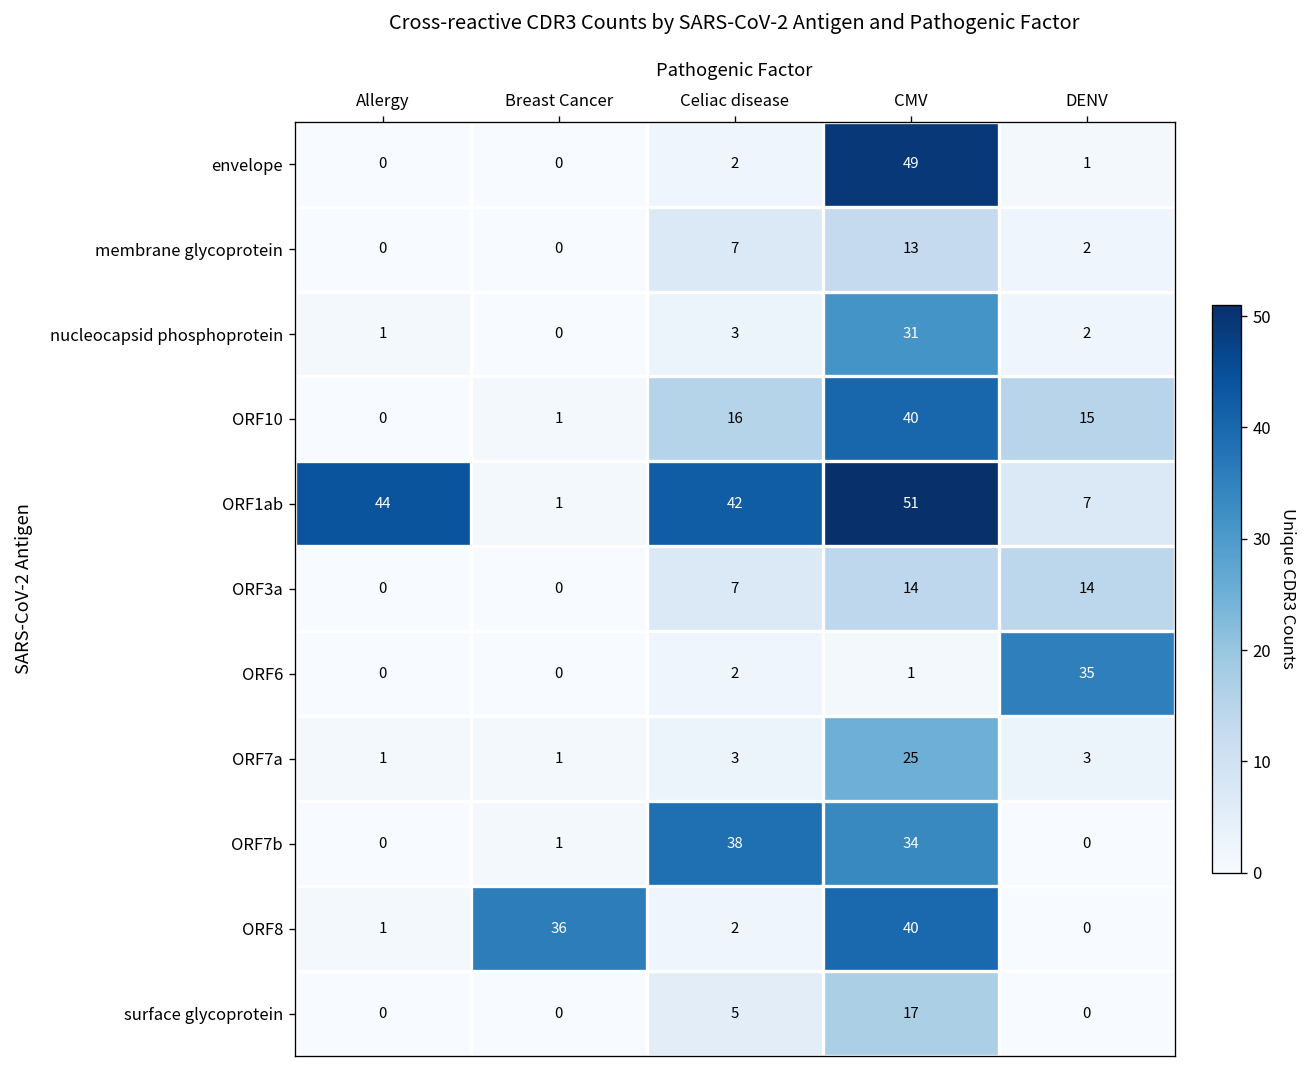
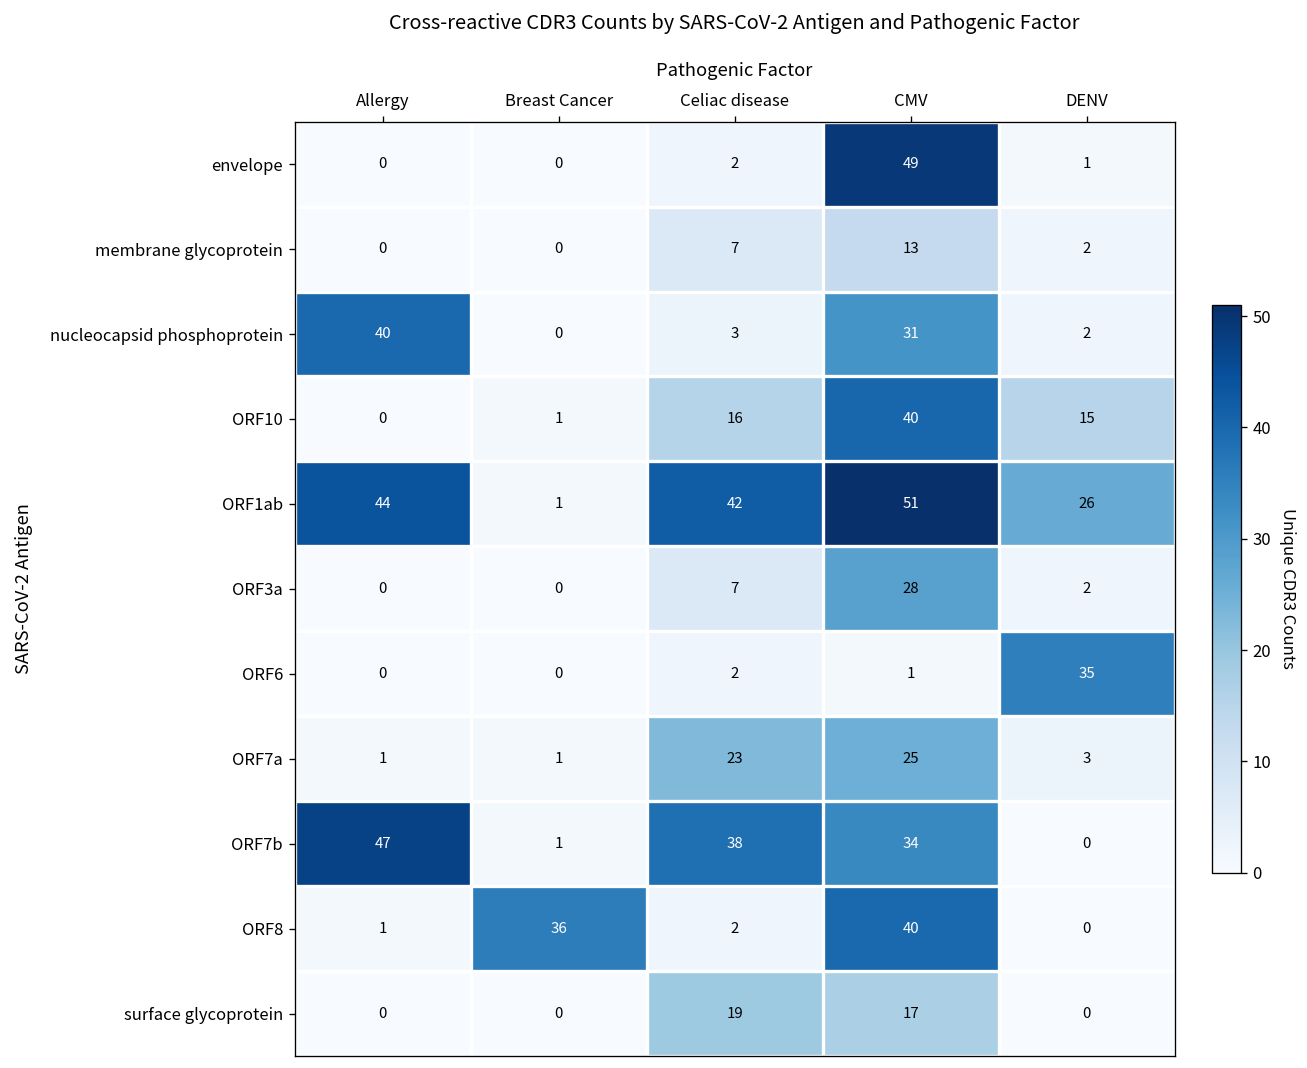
  {
    "envelope": {
      "Allergy": 0,
      "Breast Cancer": 0,
      "Celiac disease": 2,
      "CMV": 49,
      "DENV": 1
    },
    "membrane glycoprotein": {
      "Allergy": 0,
      "Breast Cancer": 0,
      "Celiac disease": 7,
      "CMV": 13,
      "DENV": 2
    },
    "nucleocapsid phosphoprotein": {
-     "Allergy": 1,
+     "Allergy": 40,
      "Breast Cancer": 0,
      "Celiac disease": 3,
      "CMV": 31,
      "DENV": 2
    },
    "ORF10": {
      "Allergy": 0,
      "Breast Cancer": 1,
      "Celiac disease": 16,
      "CMV": 40,
      "DENV": 15
    },
    "ORF1ab": {
      "Allergy": 44,
      "Breast Cancer": 1,
      "Celiac disease": 42,
      "CMV": 51,
-     "DENV": 7
+     "DENV": 26
    },
    "ORF3a": {
      "Allergy": 0,
      "Breast Cancer": 0,
      "Celiac disease": 7,
-     "CMV": 14,
-     "DENV": 14
+     "CMV": 28,
+     "DENV": 2
    },
    "ORF6": {
      "Allergy": 0,
      "Breast Cancer": 0,
      "Celiac disease": 2,
      "CMV": 1,
      "DENV": 35
    },
    "ORF7a": {
      "Allergy": 1,
      "Breast Cancer": 1,
-     "Celiac disease": 3,
+     "Celiac disease": 23,
      "CMV": 25,
      "DENV": 3
    },
    "ORF7b": {
-     "Allergy": 0,
+     "Allergy": 47,
      "Breast Cancer": 1,
      "Celiac disease": 38,
      "CMV": 34,
      "DENV": 0
    },
    "ORF8": {
      "Allergy": 1,
      "Breast Cancer": 36,
      "Celiac disease": 2,
      "CMV": 40,
      "DENV": 0
    },
    "surface glycoprotein": {
      "Allergy": 0,
      "Breast Cancer": 0,
-     "Celiac disease": 5,
+     "Celiac disease": 19,
      "CMV": 17,
      "DENV": 0
    }
  }
